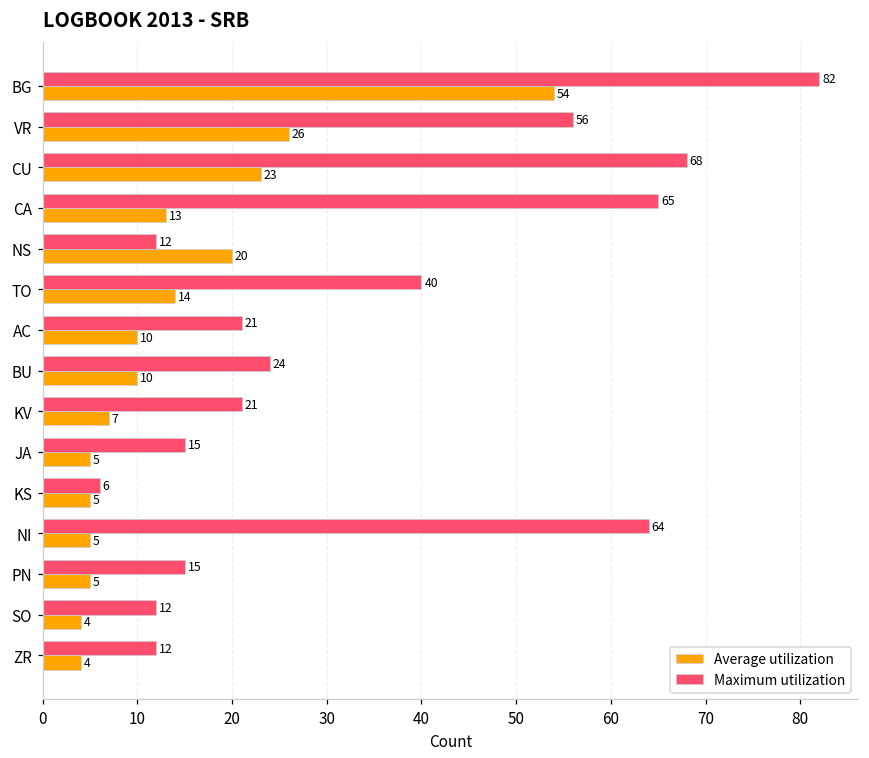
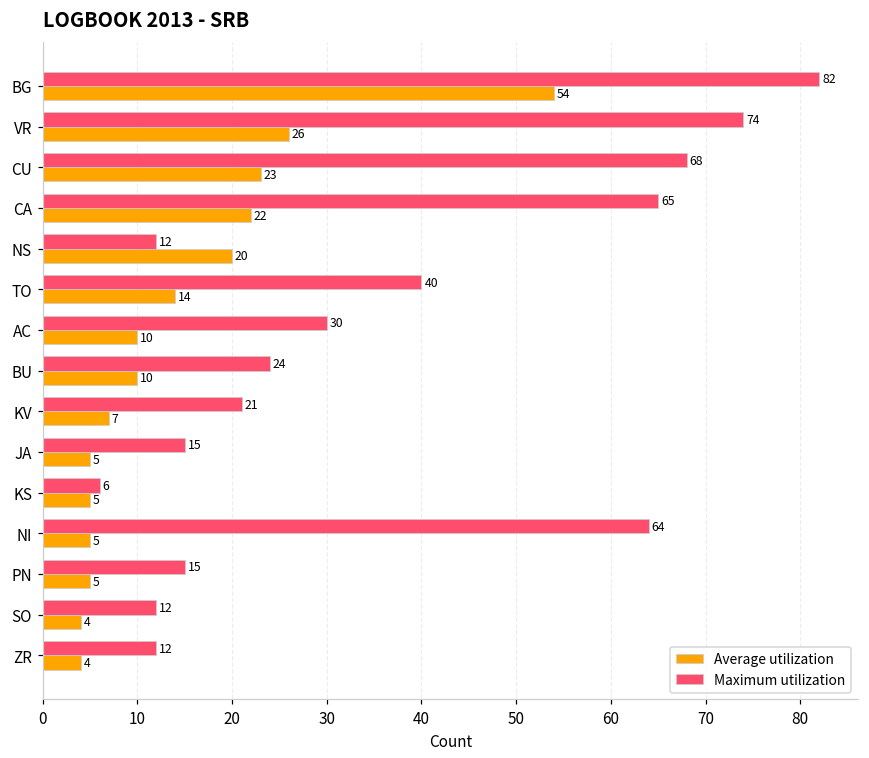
  {
    "Average utilization": {
      "BG": 54,
      "VR": 26,
      "CU": 23,
-     "CA": 13,
+     "CA": 22,
      "NS": 20,
      "TO": 14,
      "AC": 10,
      "BU": 10,
      "KV": 7,
      "JA": 5,
      "KS": 5,
      "NI": 5,
      "PN": 5,
      "SO": 4,
      "ZR": 4
    },
    "Maximum utilization": {
      "BG": 82,
-     "VR": 56,
+     "VR": 74,
      "CU": 68,
      "CA": 65,
      "NS": 12,
      "TO": 40,
-     "AC": 21,
+     "AC": 30,
      "BU": 24,
      "KV": 21,
      "JA": 15,
      "KS": 6,
      "NI": 64,
      "PN": 15,
      "SO": 12,
      "ZR": 12
    }
  }
